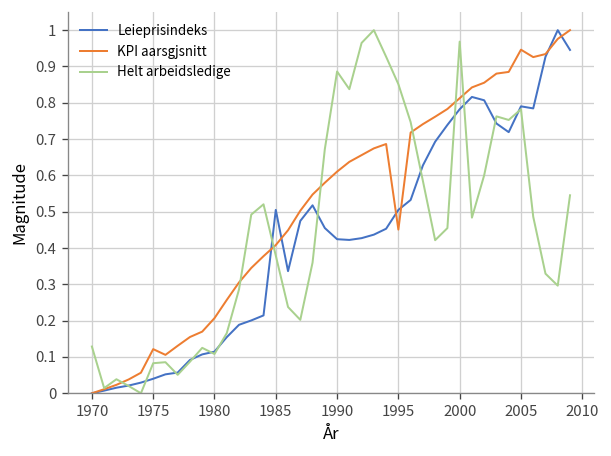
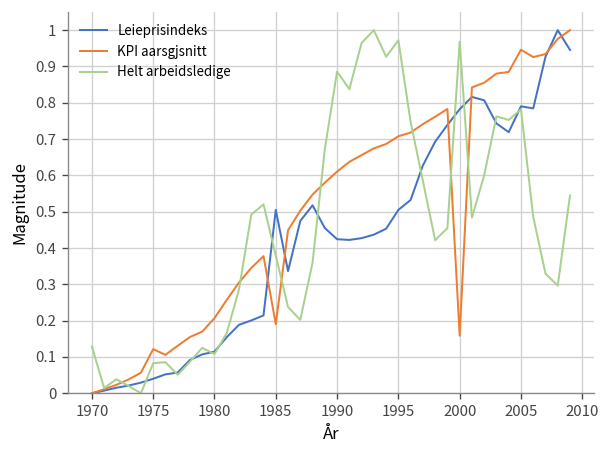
  {
    "Leieprisindeks": {
      "1975": 0.04,
      "1985": 0.51,
      "1990": 0.42,
      "1995": 0.50,
      "2000": 0.78
    },
    "KPI aarsgjsnitt": {
      "1975": 0.12,
      "1980": 0.21,
-     "1985": 0.41,
+     "1985": 0.19,
      "1990": 0.61,
-     "1995": 0.45,
-     "2000": 0.81,
+     "1995": 0.71,
+     "2000": 0.16,
      "2005": 0.95
    },
    "Helt arbeidsledige": {
      "1970": 0.13,
      "1975": 0.08,
      "1985": 0.38,
      "1990": 0.89,
-     "1995": 0.85,
+     "1995": 0.97,
      "2000": 0.97
    }
  }
